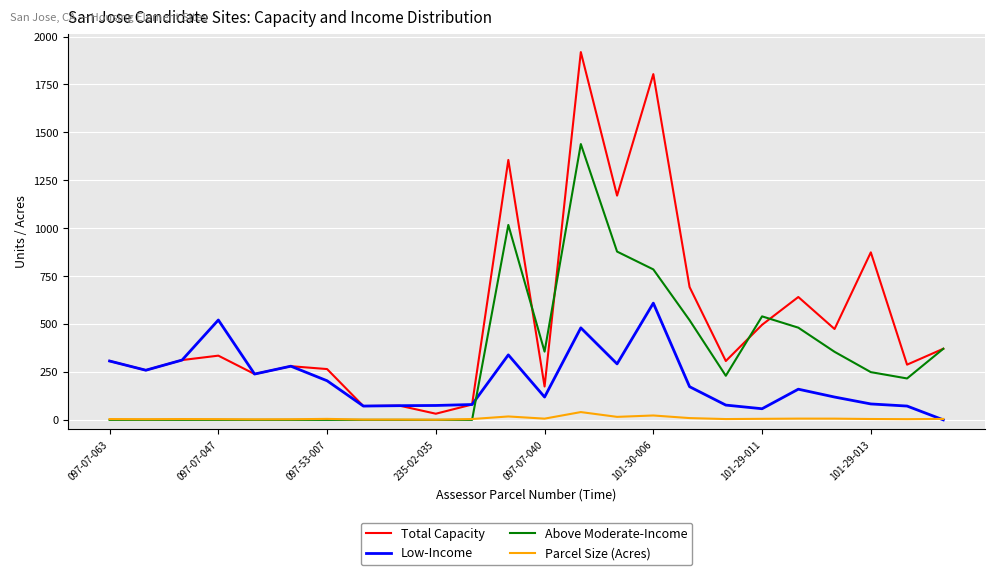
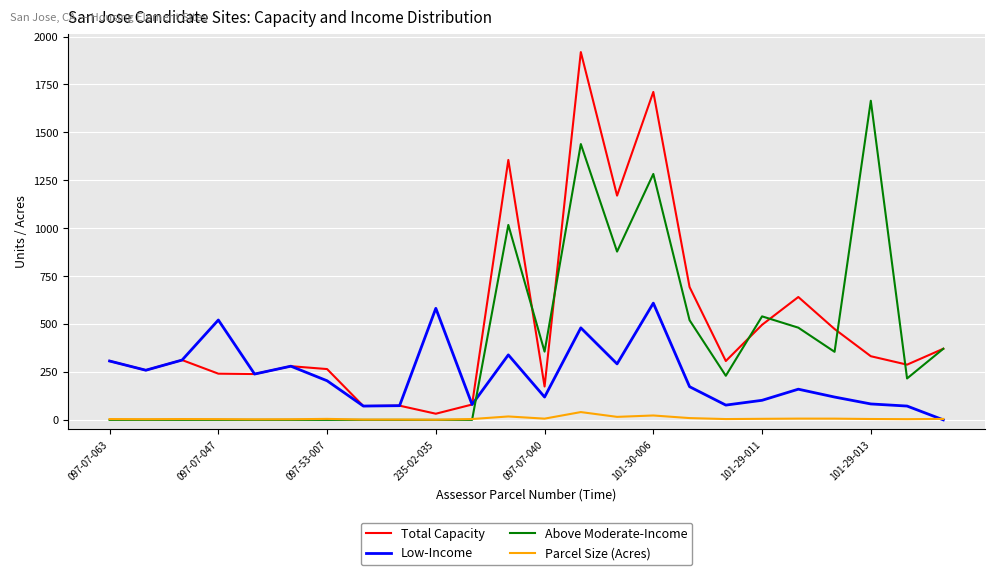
  {
    "Total Capacity": {
-     "097-07-047": 340,
+     "097-07-047": 240,
      "097-53-007": 270,
      "235-02-035": 30,
      "097-07-040": 170,
-     "101-30-006": 1800,
+     "101-30-006": 1710,
      "101-29-011": 500,
-     "101-29-013": 870
+     "101-29-013": 330
    },
    "Low-Income": {
      "097-07-047": 520,
      "097-53-007": 200,
-     "235-02-035": 80,
+     "235-02-035": 580,
      "097-07-040": 120,
      "101-30-006": 610,
-     "101-29-011": 60,
+     "101-29-011": 100,
      "101-29-013": 80
    },
    "Above Moderate-Income": {
      "097-07-040": 360,
-     "101-30-006": 790,
+     "101-30-006": 1280,
      "101-29-011": 540,
-     "101-29-013": 250
+     "101-29-013": 1670
    },
    "Parcel Size (Acres)": {
      "097-07-040": 10,
      "101-30-006": 20,
      "101-29-011": 10,
      "101-29-013": 0
    }
  }
